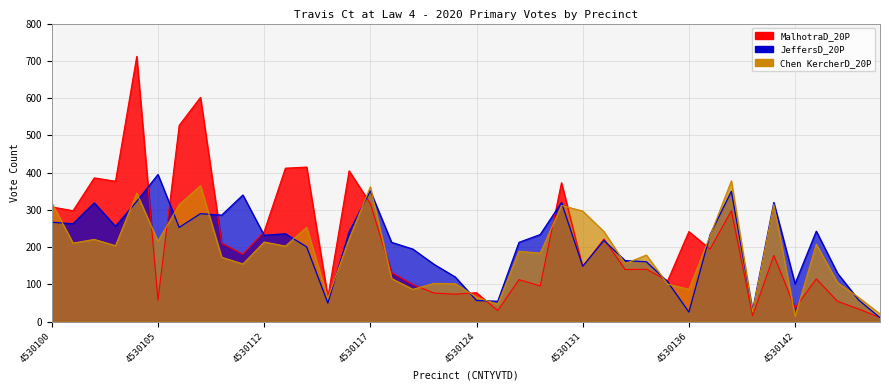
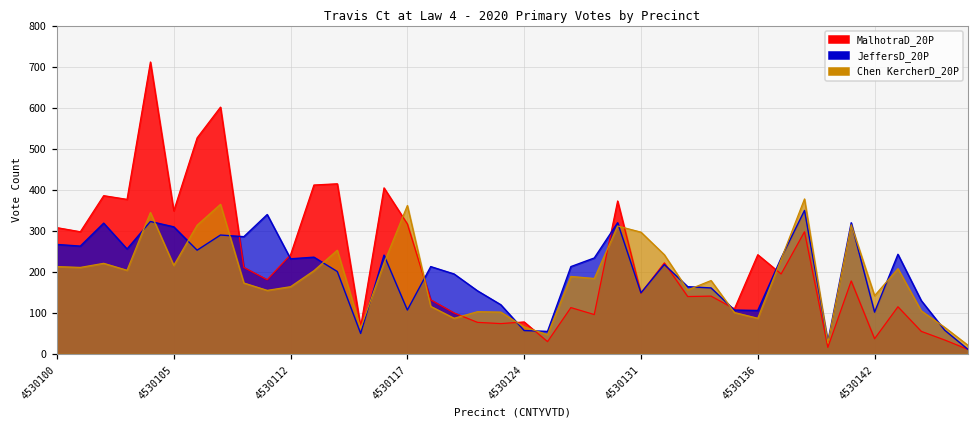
  {
    "MalhotraD_20P": {
      "4530100": 310,
-     "4530105": 60,
+     "4530105": 350,
      "4530112": 240,
      "4530117": 320,
      "4530124": 80,
      "4530136": 240,
      "4530142": 40
    },
    "JeffersD_20P": {
      "4530100": 270,
-     "4530105": 400,
+     "4530105": 310,
      "4530112": 230,
-     "4530117": 350,
+     "4530117": 110,
      "4530124": 60,
-     "4530136": 30,
+     "4530136": 110,
      "4530142": 100
    },
    "Chen KercherD_20P": {
-     "4530100": 320,
+     "4530100": 210,
      "4530105": 220,
-     "4530112": 210,
+     "4530112": 160,
      "4530117": 360,
      "4530124": 70,
      "4530131": 300,
      "4530136": 90,
-     "4530142": 20
+     "4530142": 140
    }
  }
